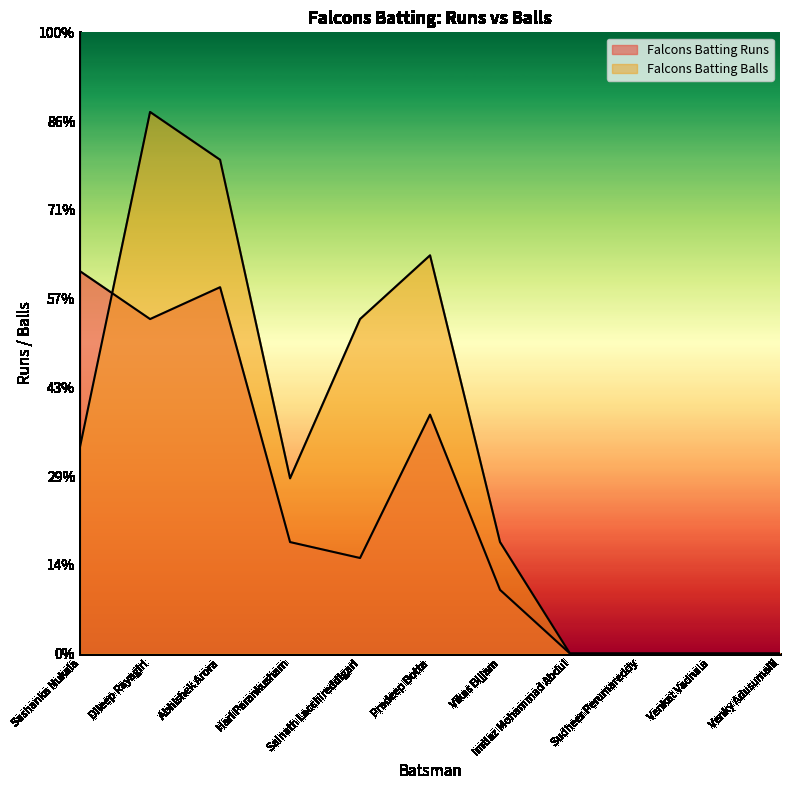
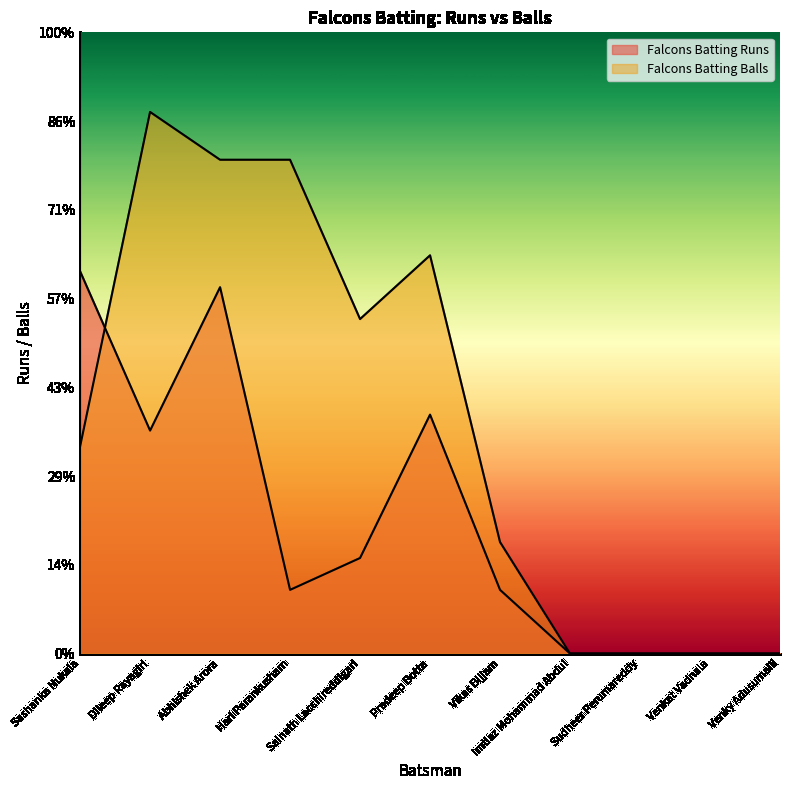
  {
    "Falcons Batting Runs": {
      "Sashanka Nukala": "62%",
-     "Dileep Rayagiri": "54%",
+     "Dileep Rayagiri": "36%",
      "Abhishek Arora": "59%",
-     "Hari Parankusham": "18%",
+     "Hari Parankusham": "10%",
      "Sainath Lacchireddigari": "15%",
      "Pradeep Botta": "38%",
      "Vikas Bijjam": "10%"
    },
    "Falcons Batting Balls": {
      "Sashanka Nukala": "33%",
      "Dileep Rayagiri": "87%",
      "Abhishek Arora": "79%",
-     "Hari Parankusham": "28%",
+     "Hari Parankusham": "79%",
      "Sainath Lacchireddigari": "54%",
      "Pradeep Botta": "64%",
      "Vikas Bijjam": "18%"
    }
  }
